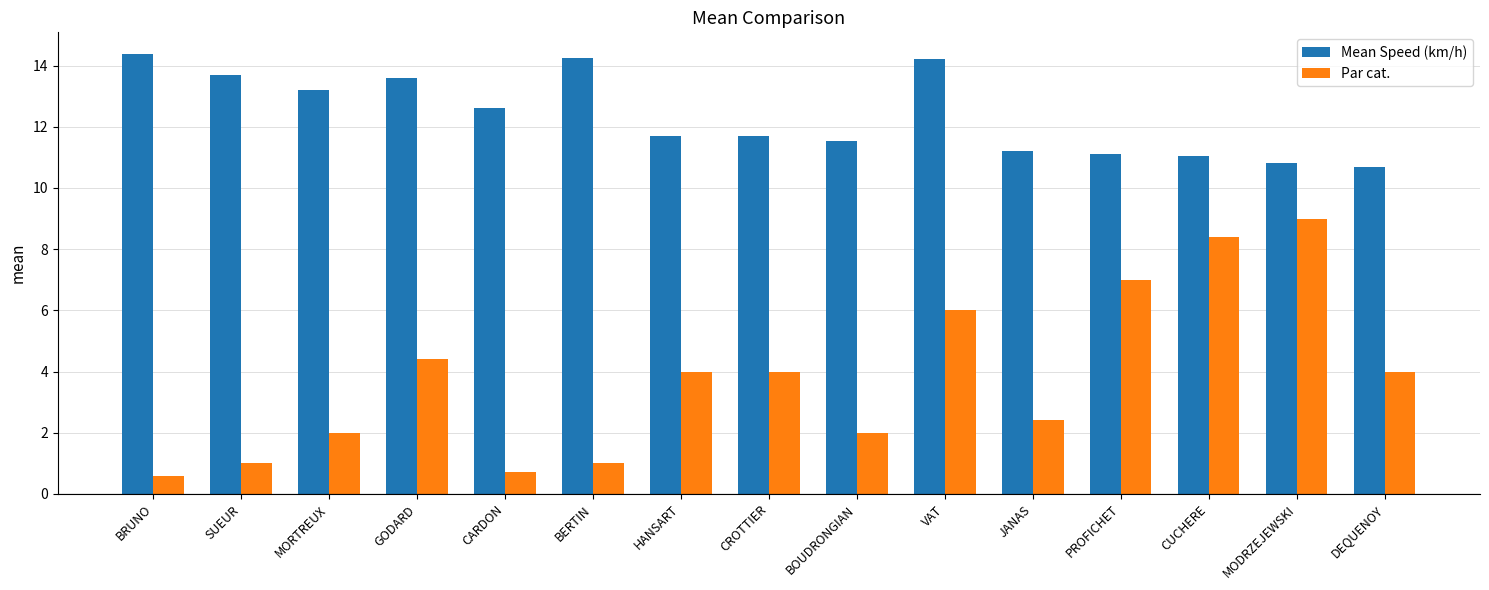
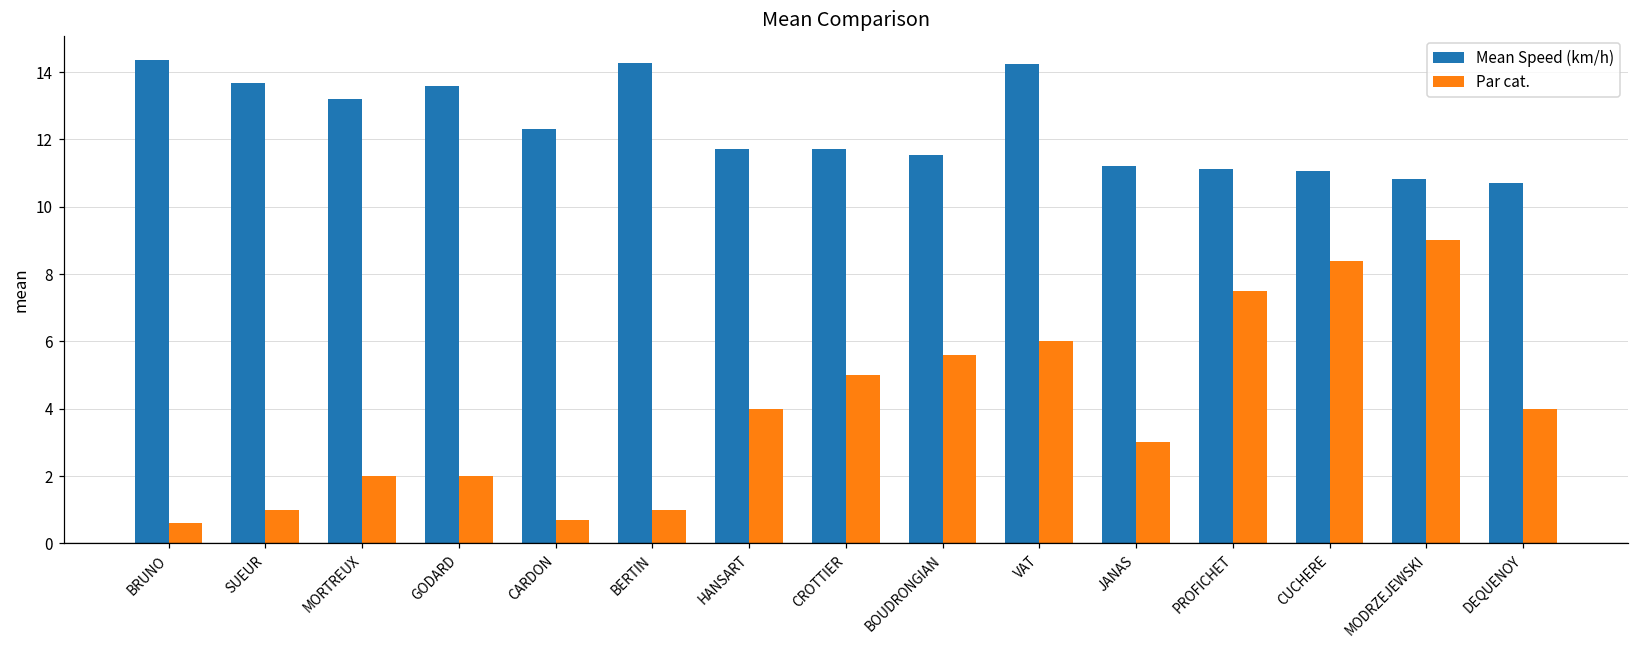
  {
    "Mean Speed (km/h)": {
      "BRUNO": 14.4,
      "SUEUR": 13.7,
      "MORTREUX": 13.2,
      "GODARD": 13.6,
-     "CARDON": 12.6,
+     "CARDON": 12.3,
      "BERTIN": 14.3,
      "HANSART": 11.7,
      "CROTTIER": 11.7,
      "BOUDRONGIAN": 11.5,
      "VAT": 14.2,
      "JANAS": 11.2,
      "PROFICHET": 11.1,
      "CUCHERE": 11.1,
      "MODRZEJEWSKI": 10.8,
      "DEQUENOY": 10.7
    },
    "Par cat.": {
      "BRUNO": 0.6,
      "SUEUR": 1.0,
      "MORTREUX": 2.0,
-     "GODARD": 4.4,
+     "GODARD": 2.0,
      "CARDON": 0.7,
      "BERTIN": 1.0,
      "HANSART": 4.0,
-     "CROTTIER": 4,
-     "BOUDRONGIAN": 2.0,
+     "CROTTIER": 5,
+     "BOUDRONGIAN": 5.6,
      "VAT": 6.0,
-     "JANAS": 2.4,
-     "PROFICHET": 7.0,
+     "JANAS": 3.0,
+     "PROFICHET": 7.5,
      "CUCHERE": 8.4,
      "MODRZEJEWSKI": 9.0,
      "DEQUENOY": 4.0
    }
  }
